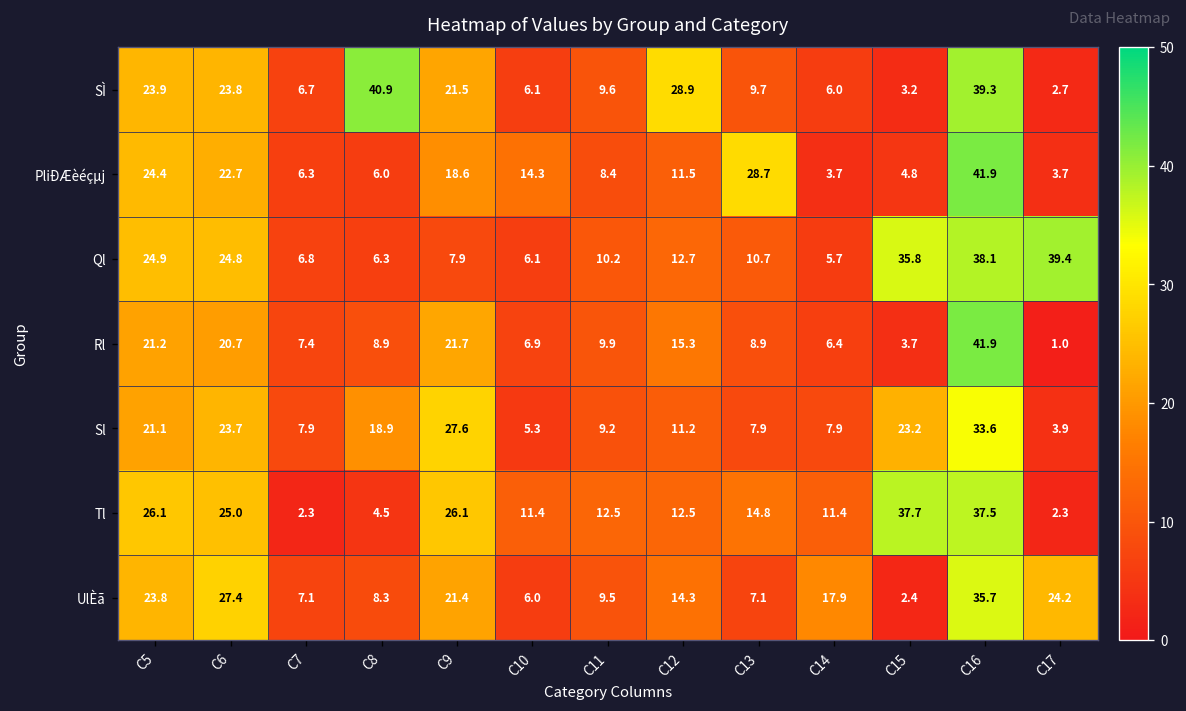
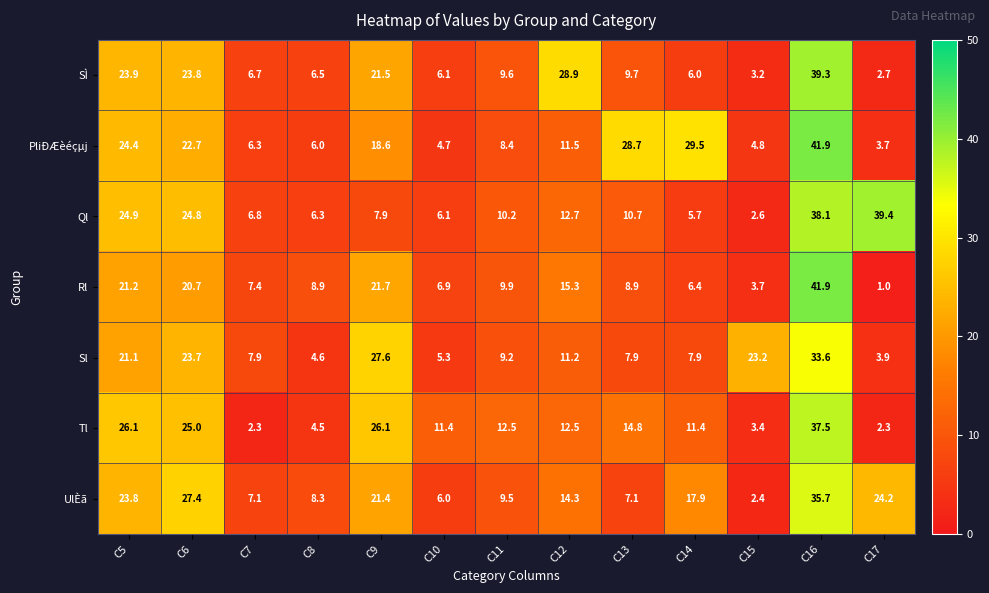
  {
    "SÌ": {
      "C5": 23.9,
      "C6": 23.8,
      "C7": 6.7,
-     "C8": 40.9,
+     "C8": 6.5,
      "C9": 21.5,
      "C10": 6.1,
      "C11": 9.6,
      "C12": 28.9,
      "C13": 9.7,
      "C14": 6.0,
      "C15": 3.2,
      "C16": 39.3,
      "C17": 2.7
    },
    "PliÐÆèéçµj": {
      "C5": 24.4,
      "C6": 22.7,
      "C7": 6.3,
      "C8": 6.0,
      "C9": 18.6,
-     "C10": 14.3,
+     "C10": 4.7,
      "C11": 8.4,
      "C12": 11.5,
      "C13": 28.7,
-     "C14": 3.7,
+     "C14": 29.5,
      "C15": 4.8,
      "C16": 41.9,
      "C17": 3.7
    },
    "Ql": {
      "C5": 24.9,
      "C6": 24.8,
      "C7": 6.8,
      "C8": 6.3,
      "C9": 7.9,
      "C10": 6.1,
      "C11": 10.2,
      "C12": 12.7,
      "C13": 10.7,
      "C14": 5.7,
-     "C15": 35.8,
+     "C15": 2.6,
      "C16": 38.1,
      "C17": 39.4
    },
    "Rl": {
      "C5": 21.2,
      "C6": 20.7,
      "C7": 7.4,
      "C8": 8.9,
      "C9": 21.7,
      "C10": 6.9,
      "C11": 9.9,
      "C12": 15.3,
      "C13": 8.9,
      "C14": 6.4,
      "C15": 3.7,
      "C16": 41.9,
      "C17": 1.0
    },
    "Sl": {
      "C5": 21.1,
      "C6": 23.7,
      "C7": 7.9,
-     "C8": 18.9,
+     "C8": 4.6,
      "C9": 27.6,
      "C10": 5.3,
      "C11": 9.2,
      "C12": 11.2,
      "C13": 7.9,
      "C14": 7.9,
      "C15": 23.2,
      "C16": 33.6,
      "C17": 3.9
    },
    "Tl": {
      "C5": 26.1,
      "C6": 25.0,
      "C7": 2.3,
      "C8": 4.5,
      "C9": 26.1,
      "C10": 11.4,
      "C11": 12.5,
      "C12": 12.5,
      "C13": 14.8,
      "C14": 11.4,
-     "C15": 37.7,
+     "C15": 3.4,
      "C16": 37.5,
      "C17": 2.3
    },
    "UlÈã": {
      "C5": 23.8,
      "C6": 27.4,
      "C7": 7.1,
      "C8": 8.3,
      "C9": 21.4,
      "C10": 6.0,
      "C11": 9.5,
      "C12": 14.3,
      "C13": 7.1,
      "C14": 17.9,
      "C15": 2.4,
      "C16": 35.7,
      "C17": 24.2
    }
  }
